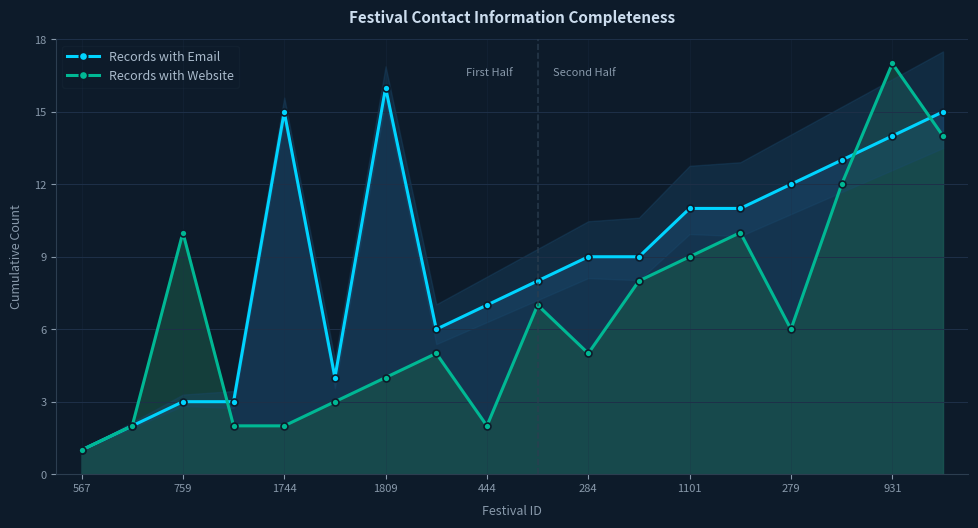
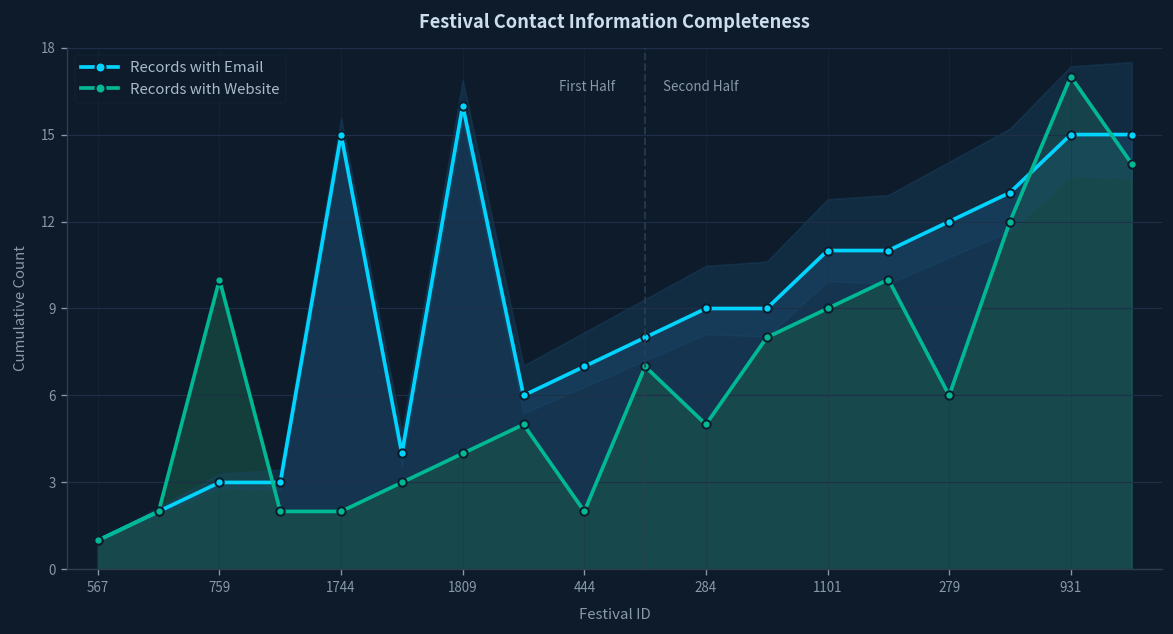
  {
    "Records with Email": {
      "759": 3,
      "1744": 15,
      "1809": 16,
      "444": 7,
      "284": 9,
      "1101": 11,
      "279": 12,
-     "931": 14
+     "931": 15
    },
    "Records with Website": {
      "759": 10,
      "1744": 2,
      "1809": 4,
      "444": 2,
      "284": 5,
      "1101": 9,
      "279": 6,
      "931": 17
    }
  }
